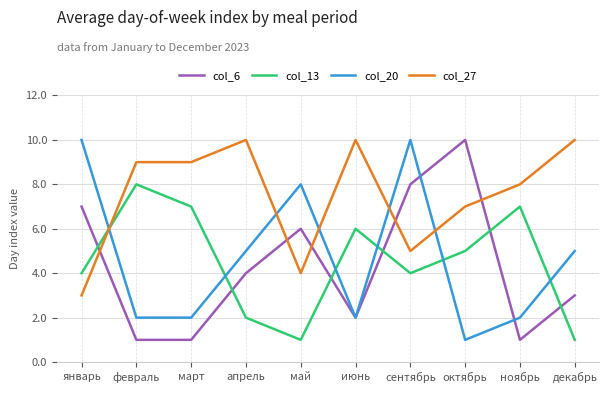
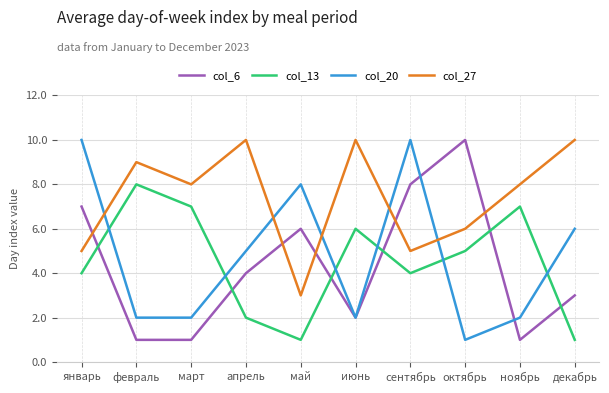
  {
    "col_6": {
      "январь": 7,
      "февраль": 1,
      "март": 1,
      "апрель": 4,
      "май": 6,
      "сентябрь": 8,
      "октябрь": 10,
      "ноябрь": 1,
      "декабрь": 3
    },
    "col_13": {
      "январь": 4,
      "февраль": 8,
      "март": 7,
      "апрель": 2,
      "май": 1,
      "июнь": 6,
      "сентябрь": 4,
      "октябрь": 5,
      "ноябрь": 7,
      "декабрь": 1
    },
    "col_20": {
      "январь": 10,
      "февраль": 2,
      "март": 2,
      "апрель": 5,
      "май": 8,
      "сентябрь": 10,
      "октябрь": 1,
      "ноябрь": 2,
-     "декабрь": 5
+     "декабрь": 6
    },
    "col_27": {
-     "январь": 3,
+     "январь": 5,
      "февраль": 9,
-     "март": 9,
+     "март": 8,
      "апрель": 10,
-     "май": 4,
+     "май": 3,
      "июнь": 10,
      "сентябрь": 5,
-     "октябрь": 7,
+     "октябрь": 6,
      "ноябрь": 8,
      "декабрь": 10
    }
  }
